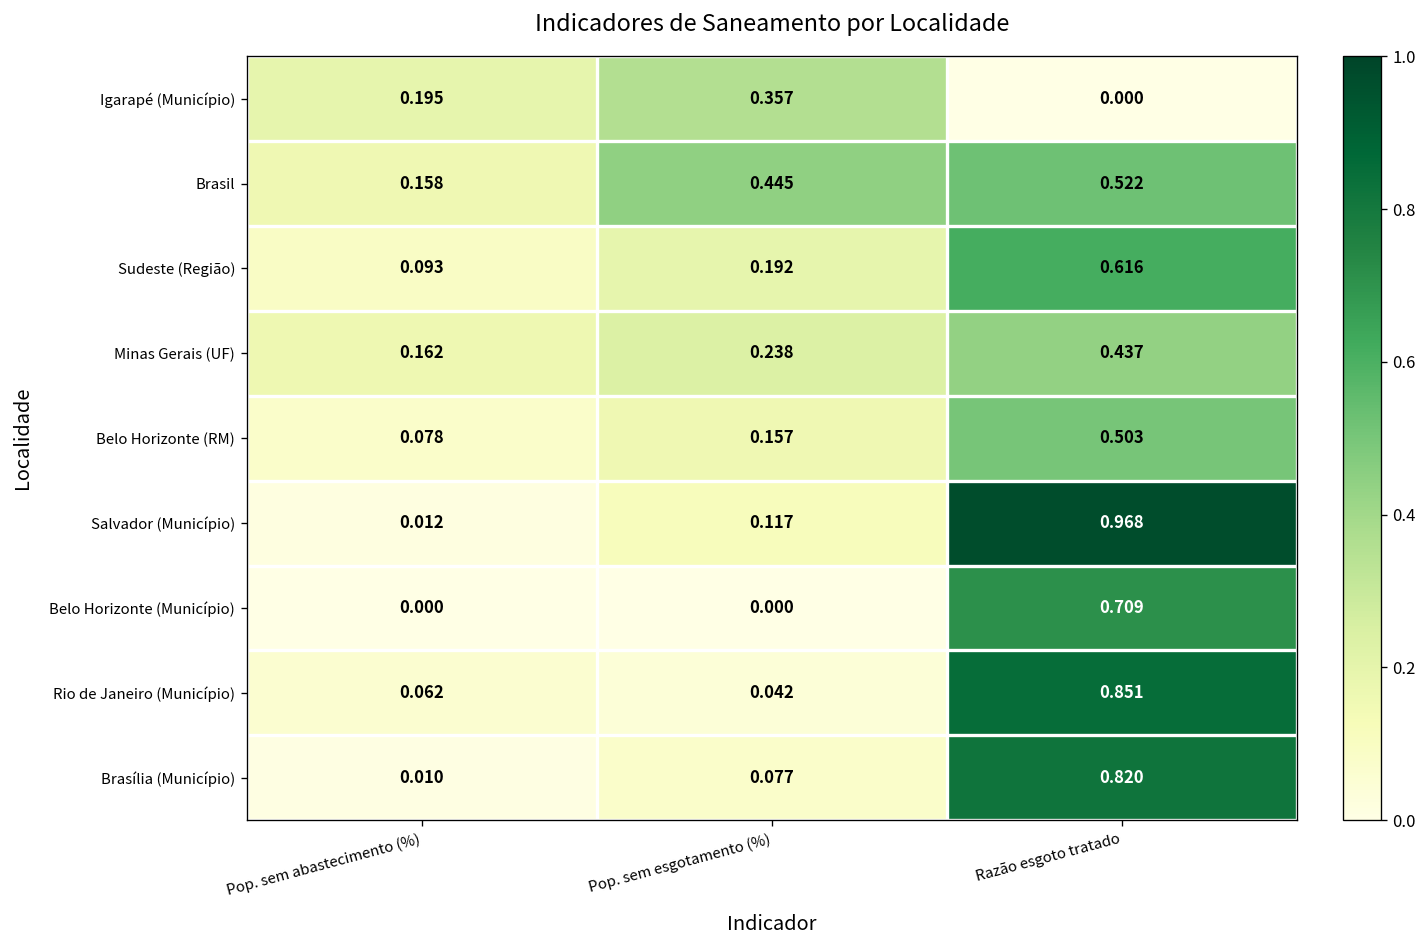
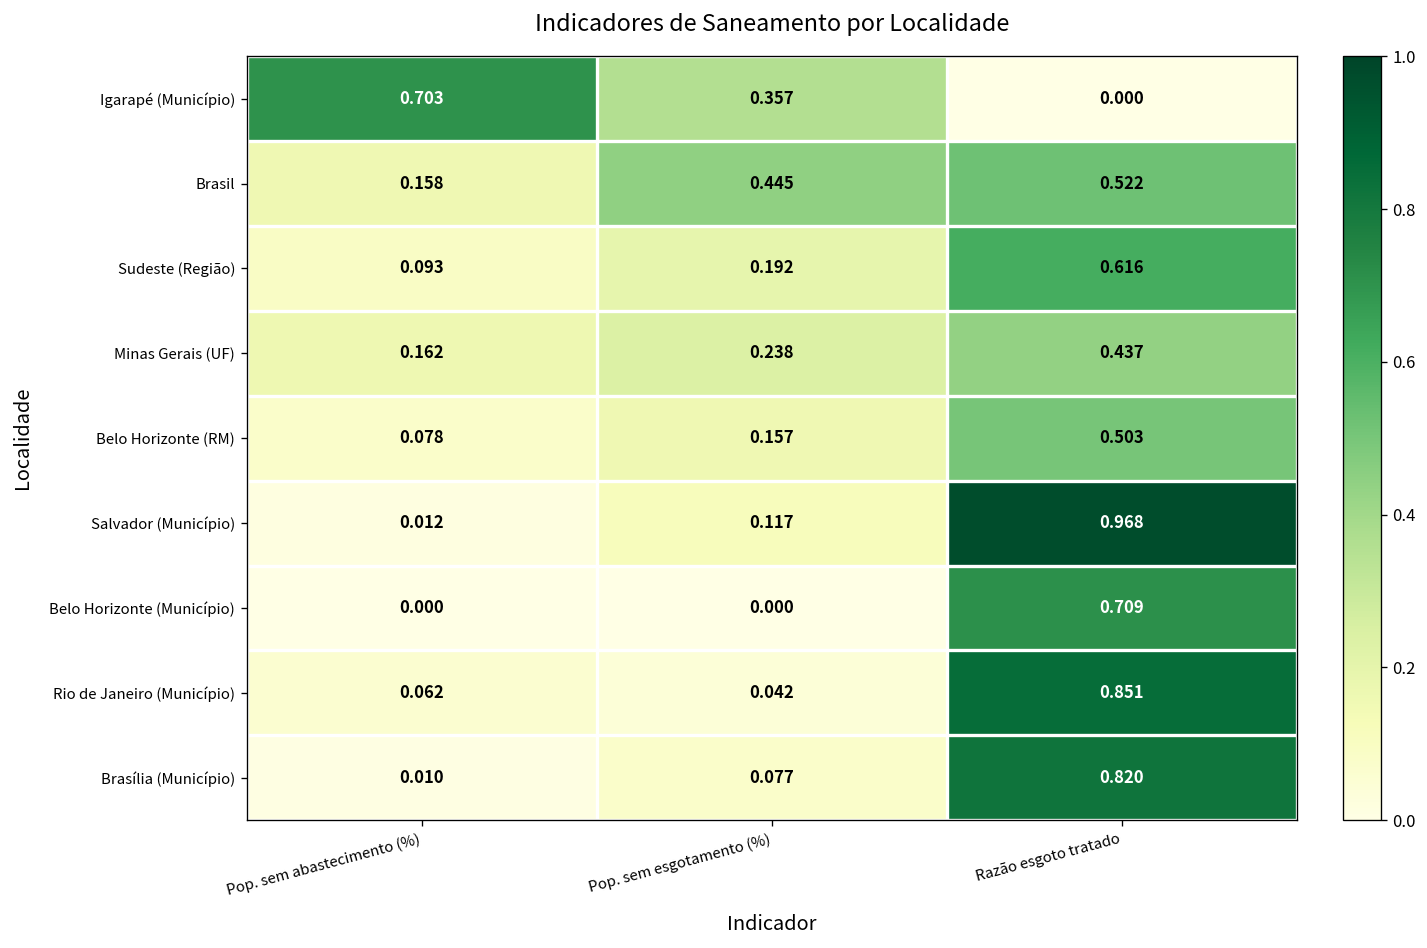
  {
    "Igarapé (Município)": {
-     "Pop. sem abastecimento (%)": 0.195,
+     "Pop. sem abastecimento (%)": 0.703,
      "Pop. sem esgotamento (%)": 0.357,
      "Razão esgoto tratado": 0.000
    },
    "Brasil": {
      "Pop. sem abastecimento (%)": 0.158,
      "Pop. sem esgotamento (%)": 0.445,
      "Razão esgoto tratado": 0.522
    },
    "Sudeste (Região)": {
      "Pop. sem abastecimento (%)": 0.093,
      "Pop. sem esgotamento (%)": 0.192,
      "Razão esgoto tratado": 0.616
    },
    "Minas Gerais (UF)": {
      "Pop. sem abastecimento (%)": 0.162,
      "Pop. sem esgotamento (%)": 0.238,
      "Razão esgoto tratado": 0.437
    },
    "Belo Horizonte (RM)": {
      "Pop. sem abastecimento (%)": 0.078,
      "Pop. sem esgotamento (%)": 0.157,
      "Razão esgoto tratado": 0.503
    },
    "Salvador (Município)": {
      "Pop. sem abastecimento (%)": 0.012,
      "Pop. sem esgotamento (%)": 0.117,
      "Razão esgoto tratado": 0.968
    },
    "Belo Horizonte (Município)": {
      "Pop. sem abastecimento (%)": 0.000,
      "Pop. sem esgotamento (%)": 0.000,
      "Razão esgoto tratado": 0.709
    },
    "Rio de Janeiro (Município)": {
      "Pop. sem abastecimento (%)": 0.062,
      "Pop. sem esgotamento (%)": 0.042,
      "Razão esgoto tratado": 0.851
    },
    "Brasília (Município)": {
      "Pop. sem abastecimento (%)": 0.010,
      "Pop. sem esgotamento (%)": 0.077,
      "Razão esgoto tratado": 0.820
    }
  }
